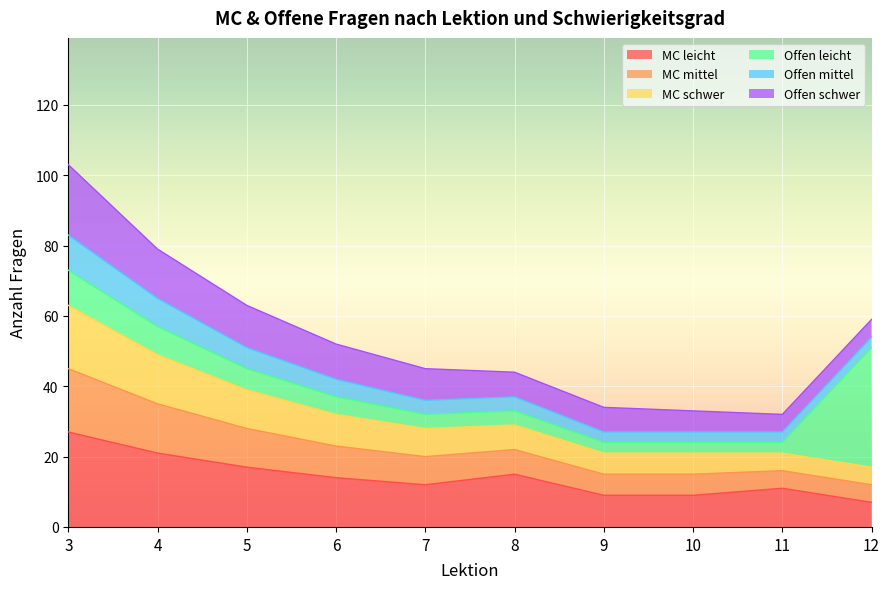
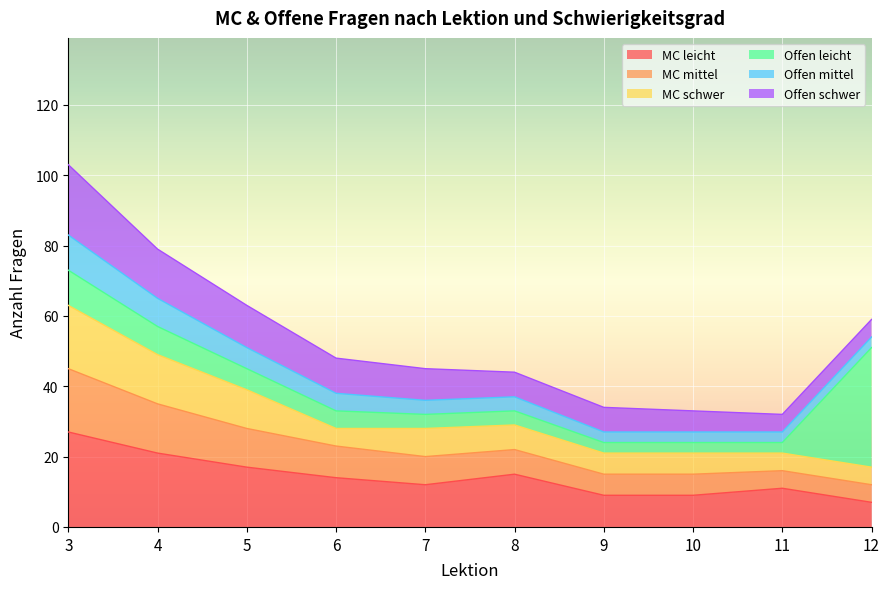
  {
    "MC leicht": {
      "3": 27,
      "4": 21,
      "5": 17,
      "6": 14,
      "7": 12,
      "8": 15,
      "9": 9,
      "10": 9,
      "11": 11,
      "12": 7
    },
    "MC mittel": {
      "3": 18,
      "4": 14,
      "5": 11,
      "6": 9,
      "7": 8,
      "8": 7,
      "9": 6,
      "10": 6,
      "11": 5,
      "12": 5
    },
    "MC schwer": {
      "3": 18,
      "4": 14,
      "5": 11,
-     "6": 9,
+     "6": 5,
      "7": 8,
      "8": 7,
      "9": 6,
      "10": 6,
      "11": 5,
      "12": 5
    },
    "Offen leicht": {
      "3": 10,
      "4": 8,
      "5": 6,
      "6": 5,
      "7": 4,
      "8": 4,
      "9": 3,
      "10": 3,
      "11": 3,
      "12": 34
    },
    "Offen mittel": {
      "3": 10,
      "4": 8,
      "5": 6,
      "6": 5,
      "7": 4,
      "8": 4,
      "9": 3,
      "10": 3,
      "11": 3,
      "12": 3
    },
    "Offen schwer": {
      "3": 20,
      "4": 14,
      "5": 12,
      "6": 10,
      "7": 9,
      "8": 7,
      "9": 7,
      "10": 6,
      "11": 5,
      "12": 5
    }
  }
